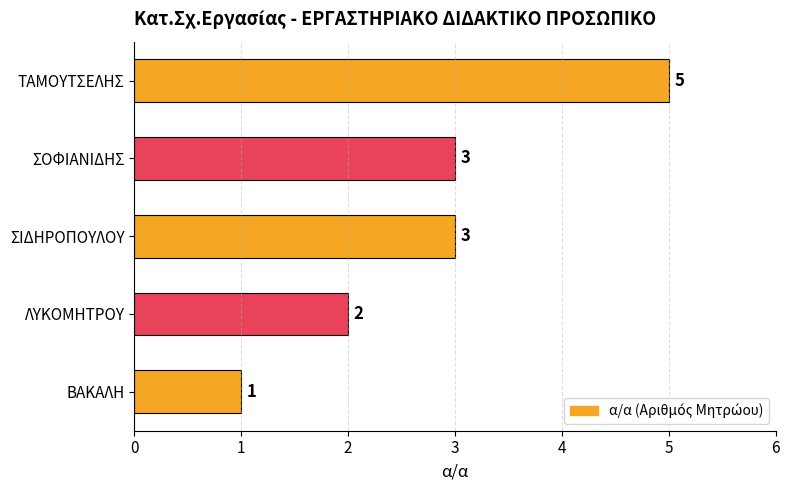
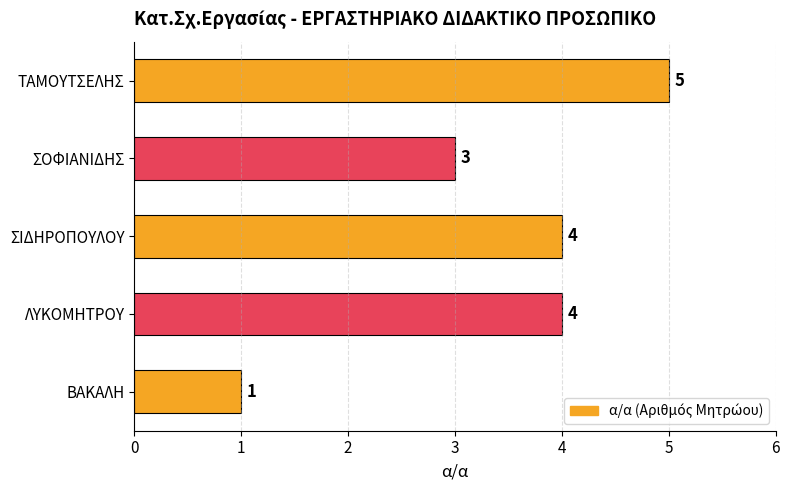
  {
    "ΤΑΜΟΥΤΣΕΛΗΣ": 5,
    "ΣΟΦΙΑΝΙΔΗΣ": 3,
-   "ΣΙΔΗΡΟΠΟΥΛΟΥ": 3,
-   "ΛΥΚΟΜΗΤΡΟΥ": 2,
+   "ΣΙΔΗΡΟΠΟΥΛΟΥ": 4,
+   "ΛΥΚΟΜΗΤΡΟΥ": 4,
    "ΒΑΚΑΛΗ": 1
  }
